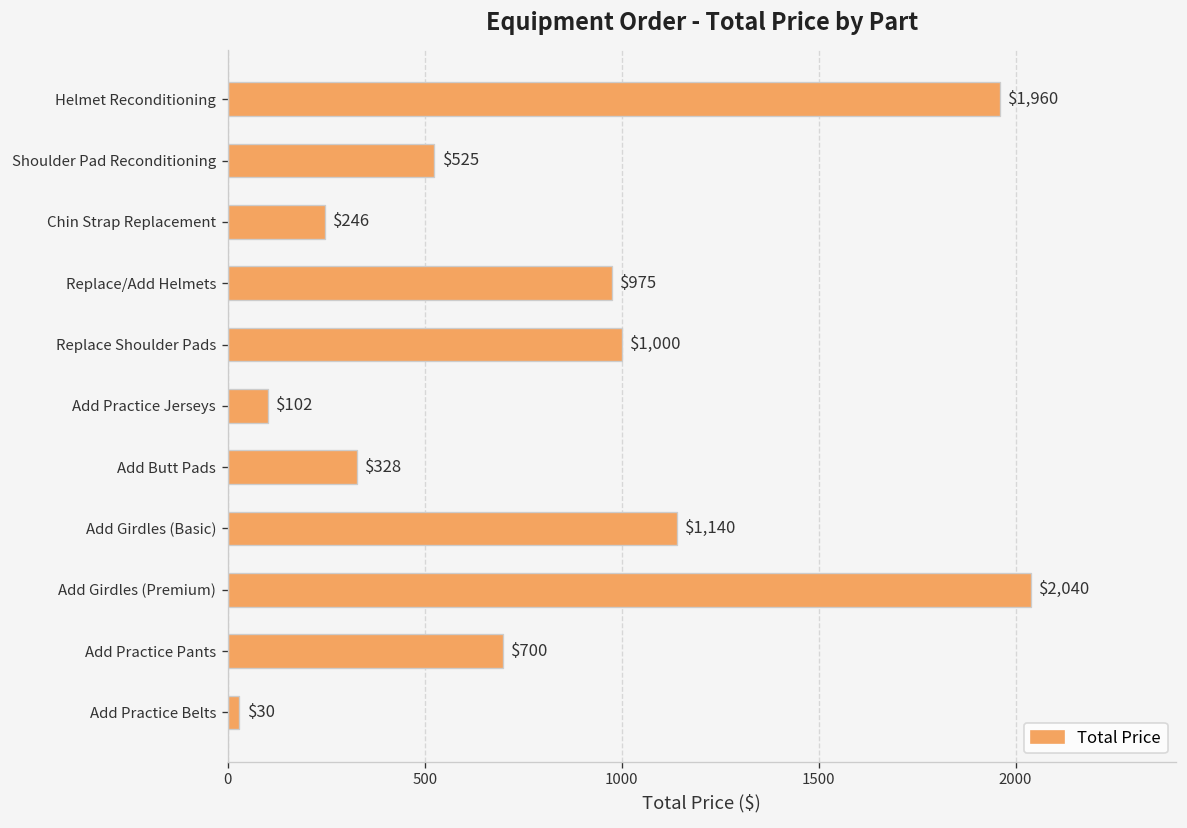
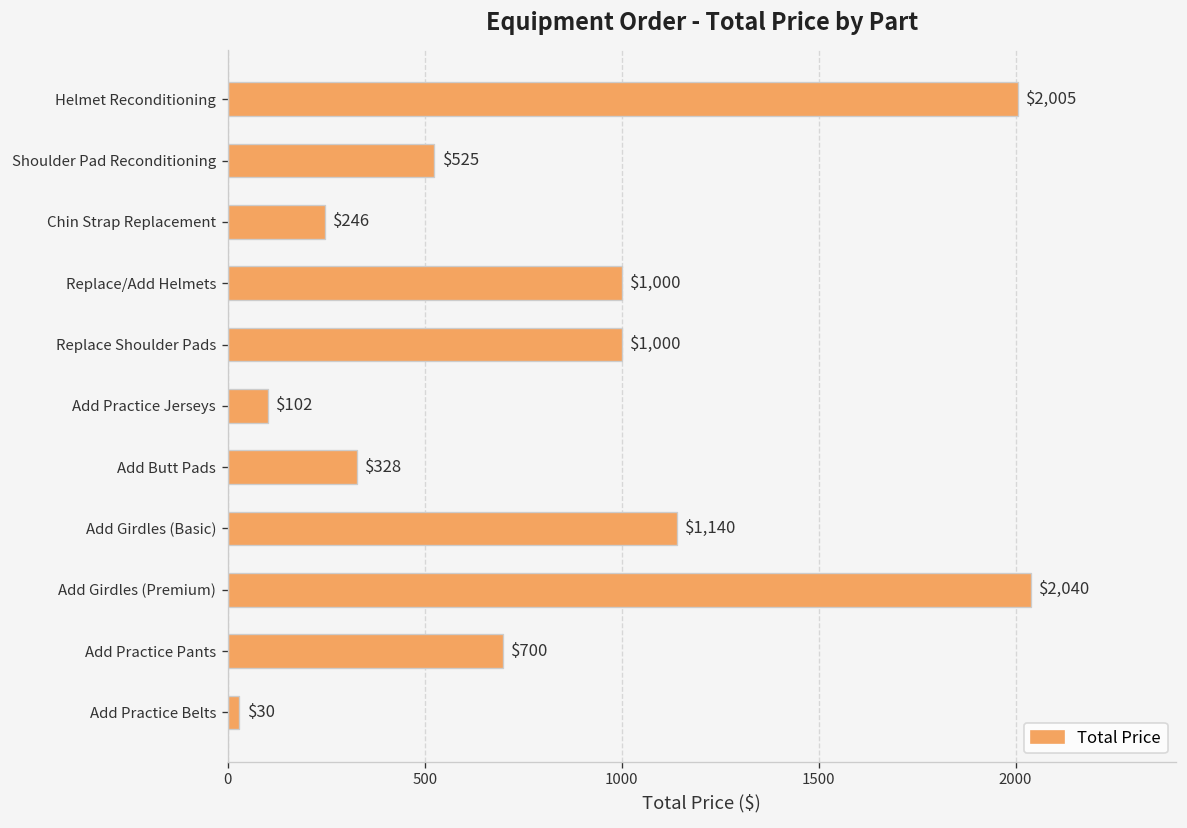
  {
-   "Helmet Reconditioning": "$1,960",
+   "Helmet Reconditioning": "$2,005",
    "Shoulder Pad Reconditioning": "$525",
    "Chin Strap Replacement": "$246",
-   "Replace/Add Helmets": "$975",
+   "Replace/Add Helmets": "$1,000",
    "Replace Shoulder Pads": "$1,000",
    "Add Practice Jerseys": "$102",
    "Add Butt Pads": "$328",
    "Add Girdles (Basic)": "$1,140",
    "Add Girdles (Premium)": "$2,040",
    "Add Practice Pants": "$700",
    "Add Practice Belts": "$30"
  }
